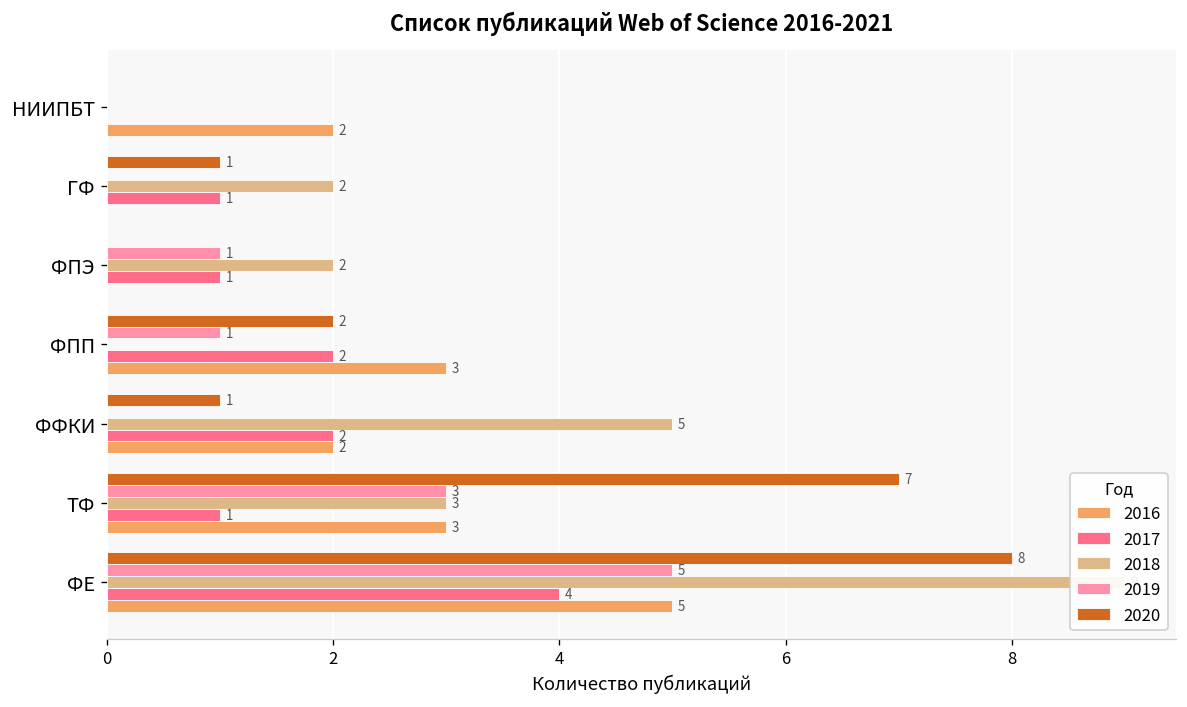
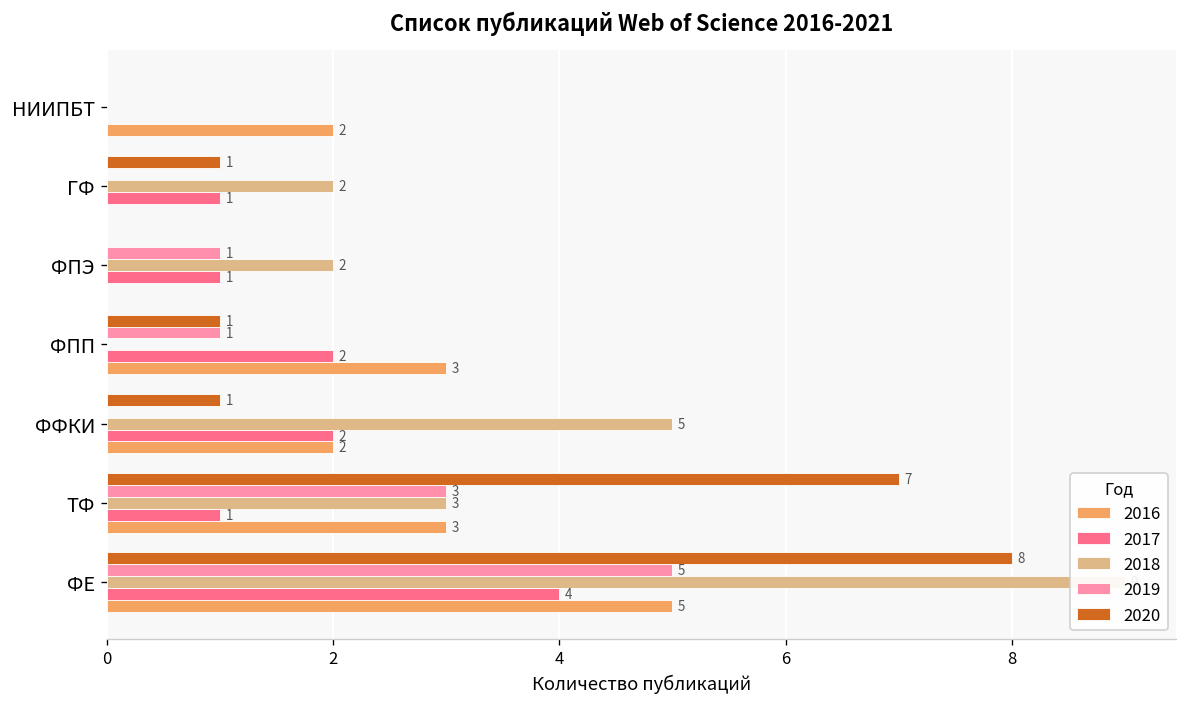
  {
    "2020": {
      "ГФ": 1,
-     "ФПП": 2,
+     "ФПП": 1,
      "ФФКИ": 1,
      "ТФ": 7,
      "ФЕ": 8
    }
  }
